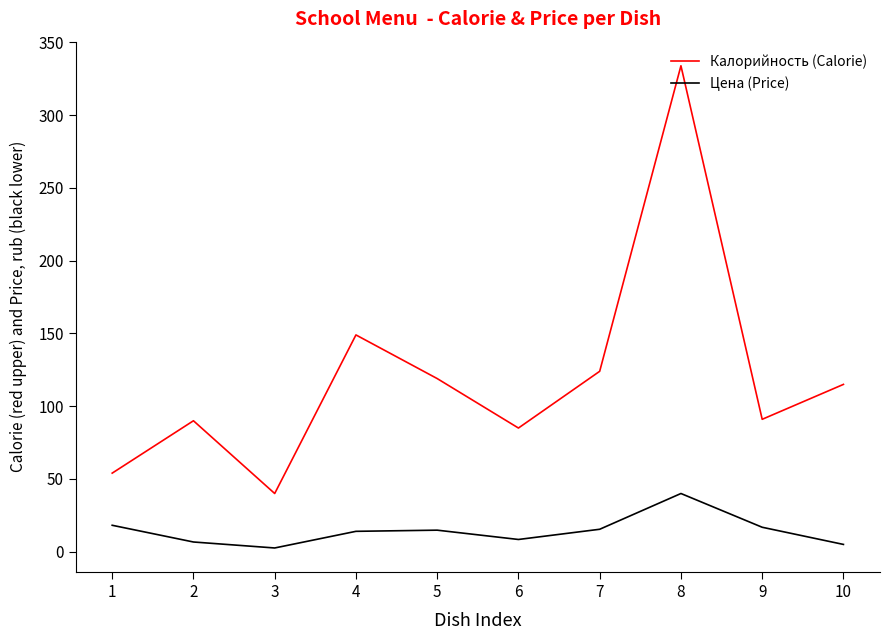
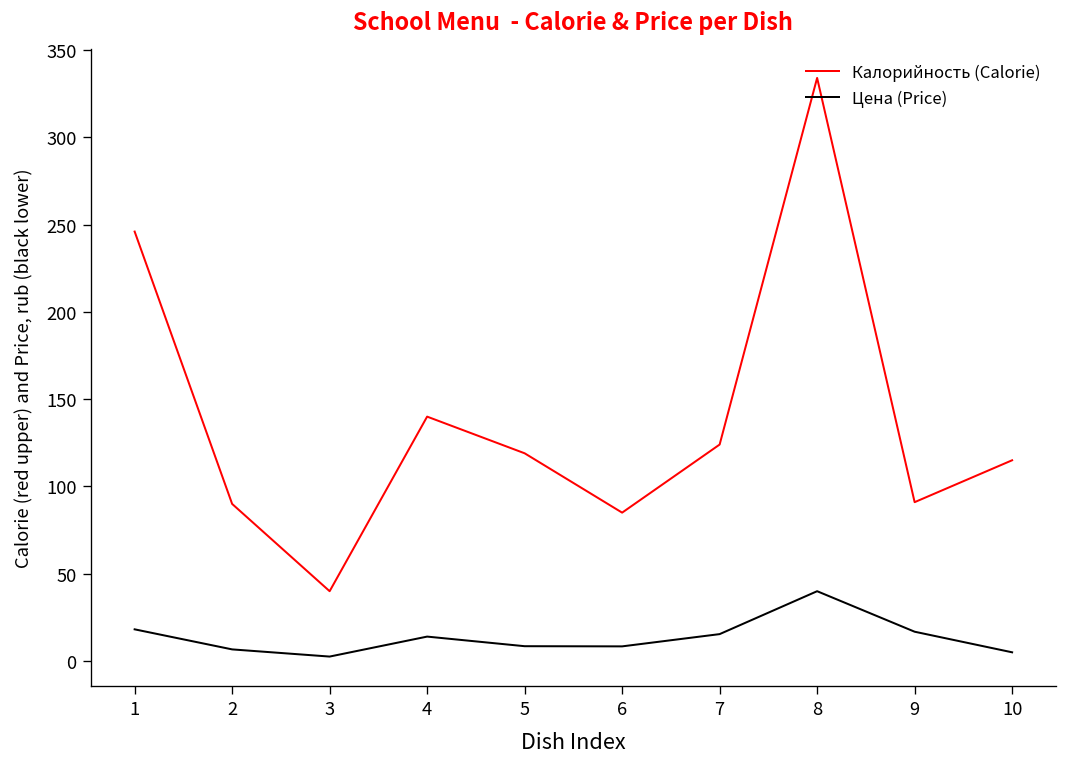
  {
    "Калорийность (Calorie)": {
-     "1": 54,
+     "1": 246,
      "2": 90,
      "3": 40,
-     "4": 149,
+     "4": 140,
      "5": 119,
      "6": 85,
      "7": 124,
      "8": 334,
      "9": 91,
      "10": 115
    },
    "Цена (Price)": {
      "1": 18,
      "2": 7,
      "3": 3,
      "4": 14,
-     "5": 15,
+     "5": 9,
      "6": 8,
      "7": 15,
      "8": 40,
      "9": 17,
      "10": 5
    }
  }
